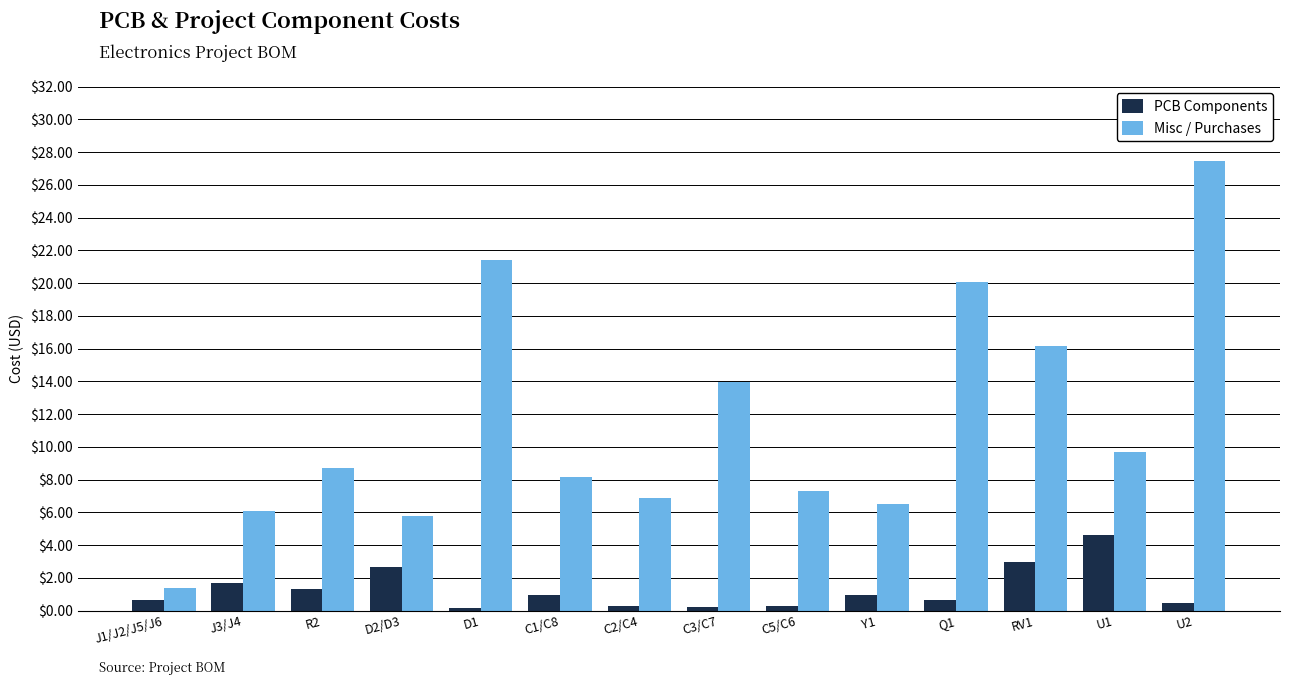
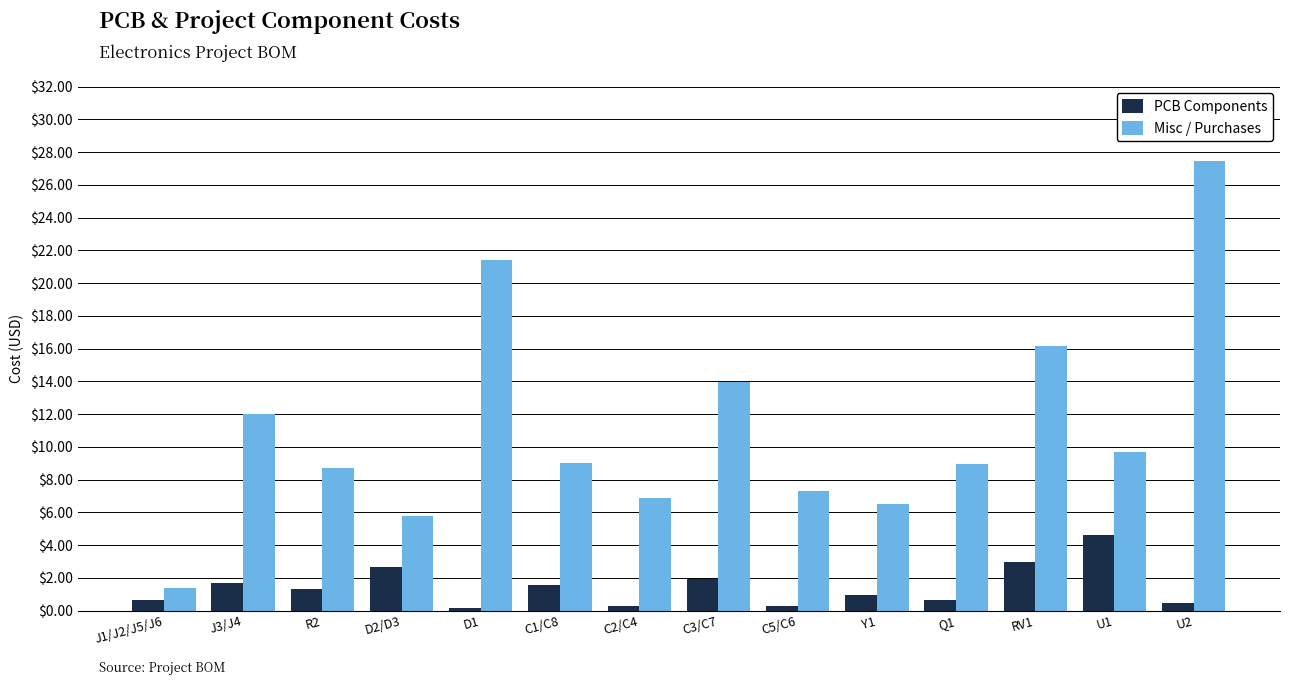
  {
    "PCB Components": {
      "J1/J2/J5/J6": "$0.6",
      "J3/J4": "$1.7",
      "R2": "$1.3",
      "D2/D3": "$2.6",
      "D1": "$0.2",
-     "C1/C8": "$1.0",
+     "C1/C8": "$1.6",
      "C2/C4": "$0.3",
-     "C3/C7": "$0.2",
+     "C3/C7": "$1.9",
      "C5/C6": "$0.3",
      "Y1": "$1.0",
      "Q1": "$0.6",
      "RV1": "$3.0",
      "U1": "$4.6",
      "U2": "$0.5"
    },
    "Misc / Purchases": {
      "J1/J2/J5/J6": "$1.4",
-     "J3/J4": "$6.1",
+     "J3/J4": "$12.0",
      "R2": "$8.7",
      "D2/D3": "$5.8",
      "D1": "$21.4",
-     "C1/C8": "$8.2",
+     "C1/C8": "$9.0",
      "C2/C4": "$6.9",
      "C3/C7": "$14.0",
      "C5/C6": "$7.3",
      "Y1": "$6.5",
-     "Q1": "$20.1",
+     "Q1": "$9.0",
      "RV1": "$16.1",
      "U1": "$9.7",
      "U2": "$27.4"
    }
  }
